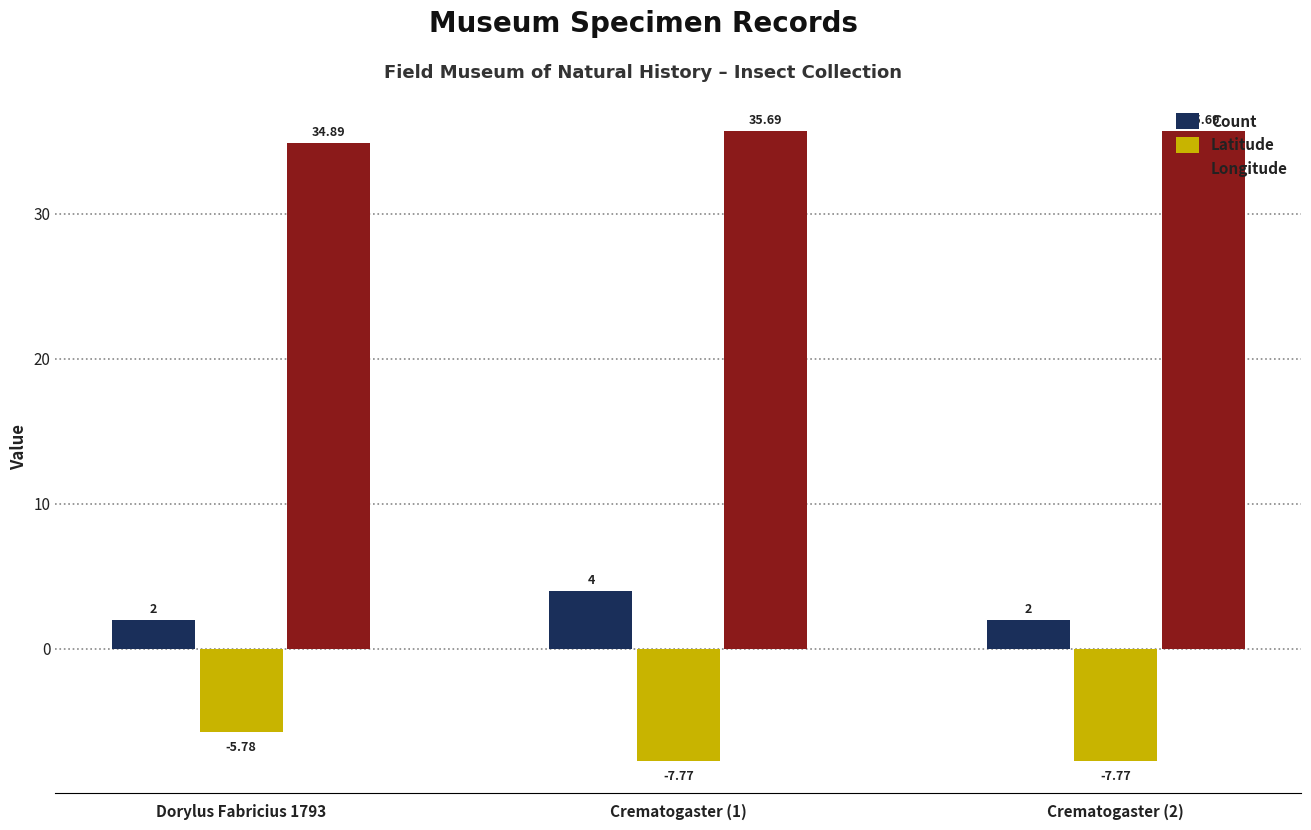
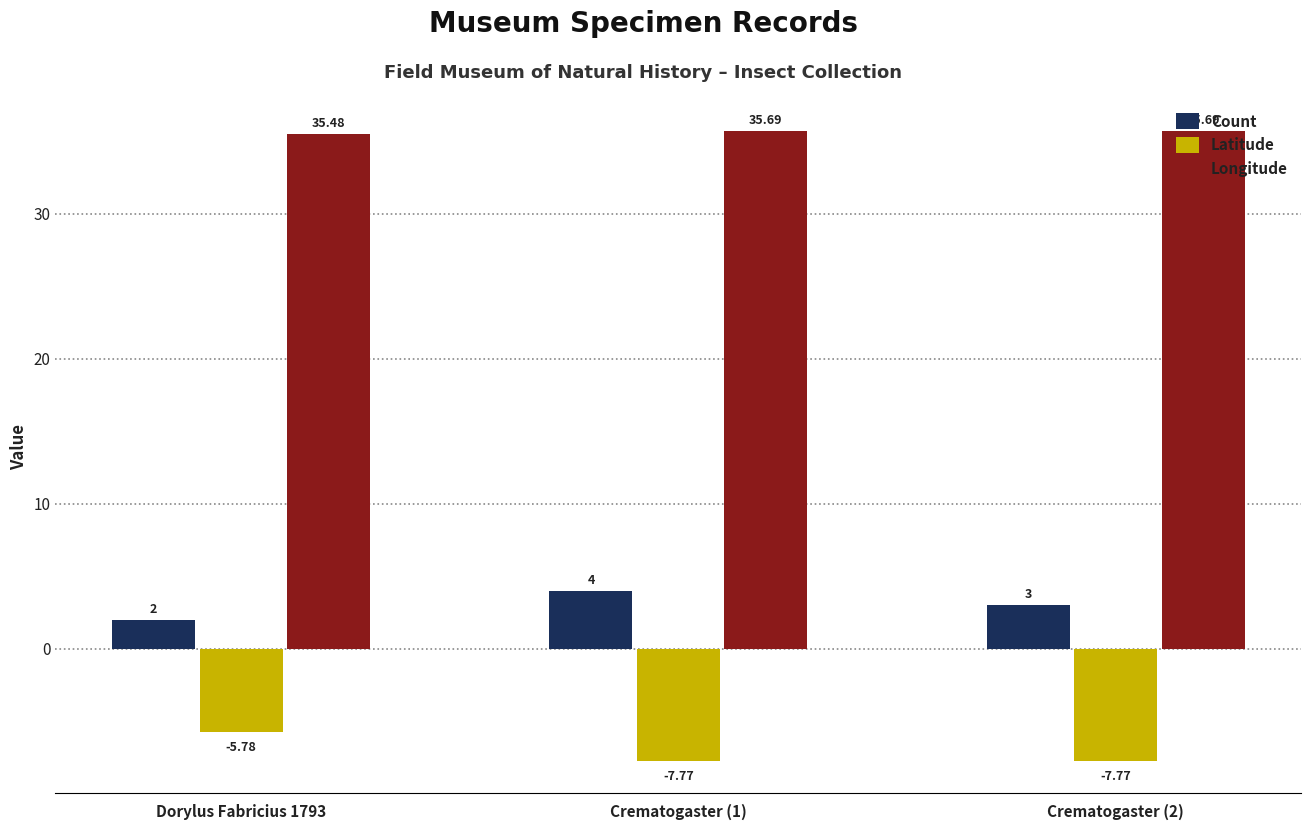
  {
    "Count": {
      "Dorylus Fabricius 1793": 2,
      "Crematogaster (1)": 4,
-     "Crematogaster (2)": 2
+     "Crematogaster (2)": 3
    },
    "Latitude": {
      "Dorylus Fabricius 1793": -5.78,
      "Crematogaster (1)": -7.77,
      "Crematogaster (2)": -7.77
    },
    "Longitude": {
-     "Dorylus Fabricius 1793": 34.89,
+     "Dorylus Fabricius 1793": 35.48,
      "Crematogaster (1)": 35.69,
      "Crematogaster (2)": 35.69
    }
  }
